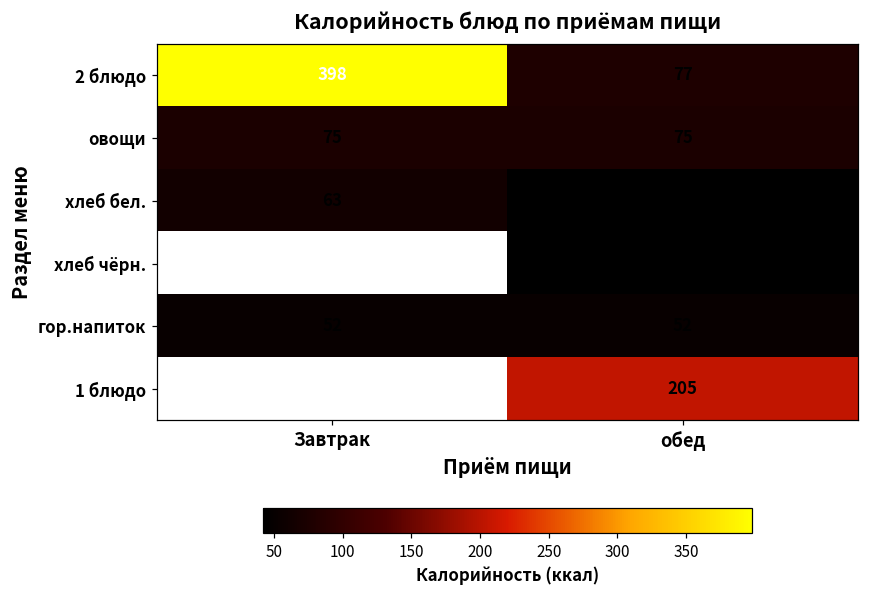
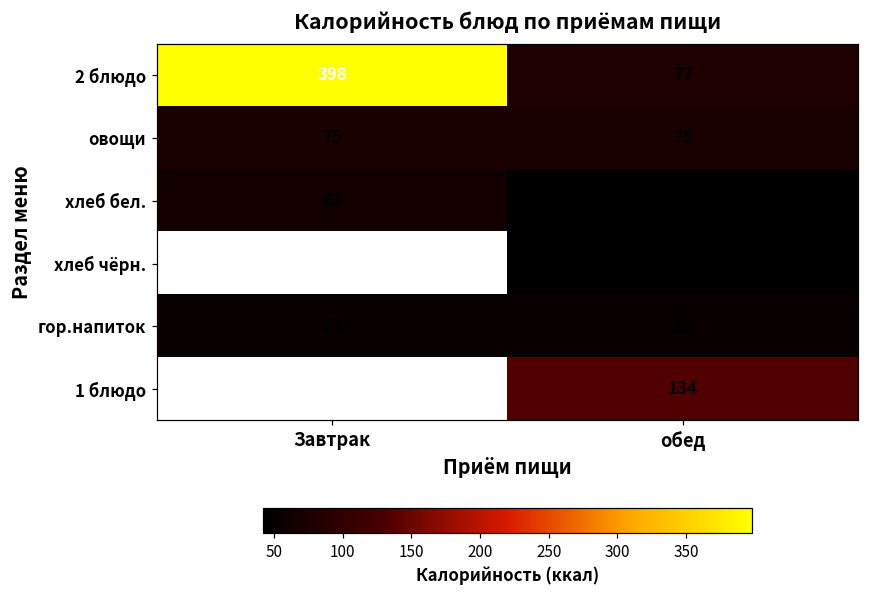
  {
    "2 блюдо": {
      "Завтрак": 398
    },
    "1 блюдо": {
-     "обед": 205
+     "обед": 134
    }
  }
